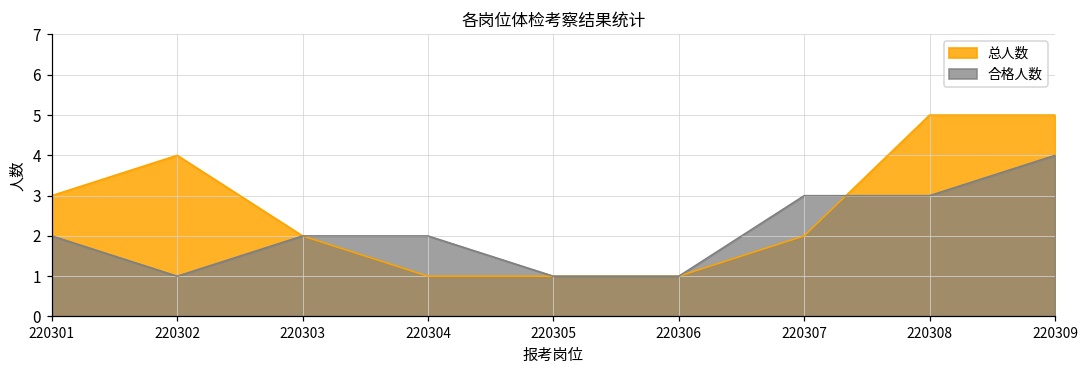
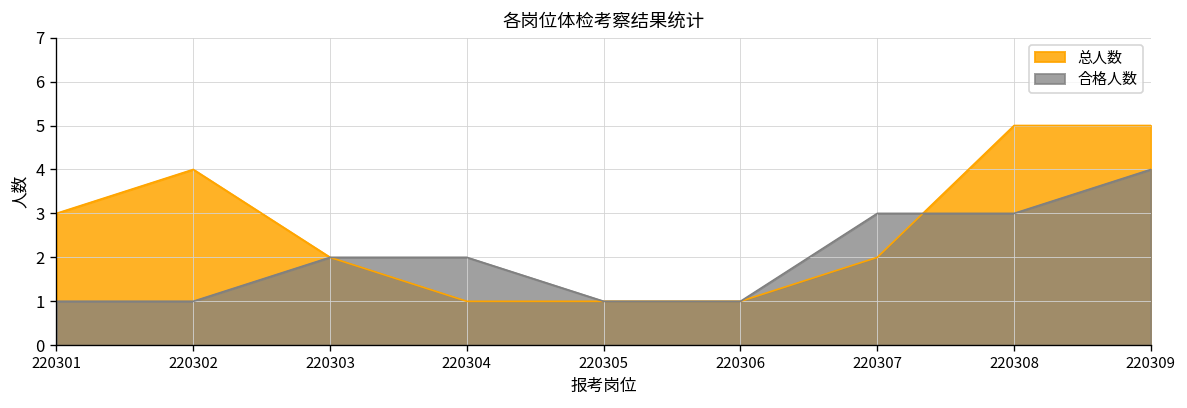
  {
    "总人数": {
      "220301": 3,
      "220302": 4,
      "220304": 1,
      "220307": 2,
      "220308": 5,
      "220309": 5
    },
    "合格人数": {
-     "220301": 2,
+     "220301": 1,
      "220302": 1,
      "220304": 2,
      "220307": 3,
      "220308": 3,
      "220309": 4
    }
  }
